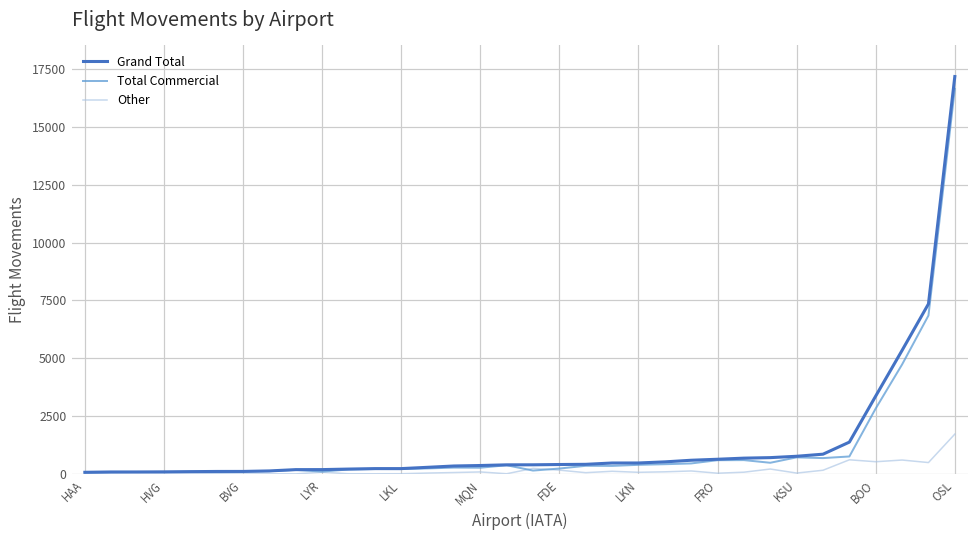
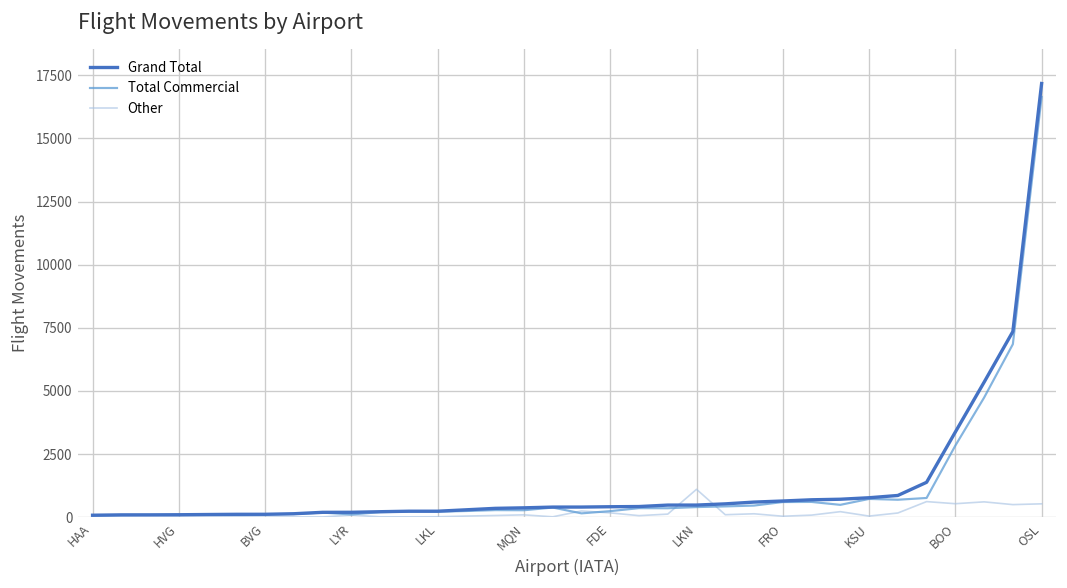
  {
    "Other": {
-     "LKN": 100,
-     "OSL": 1700
+     "LKN": 1100,
+     "OSL": 500
    }
  }
